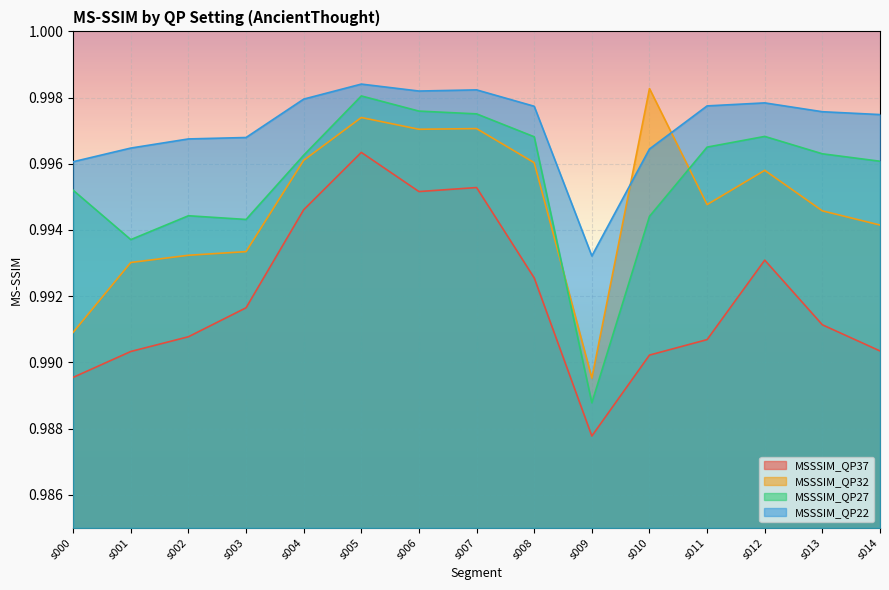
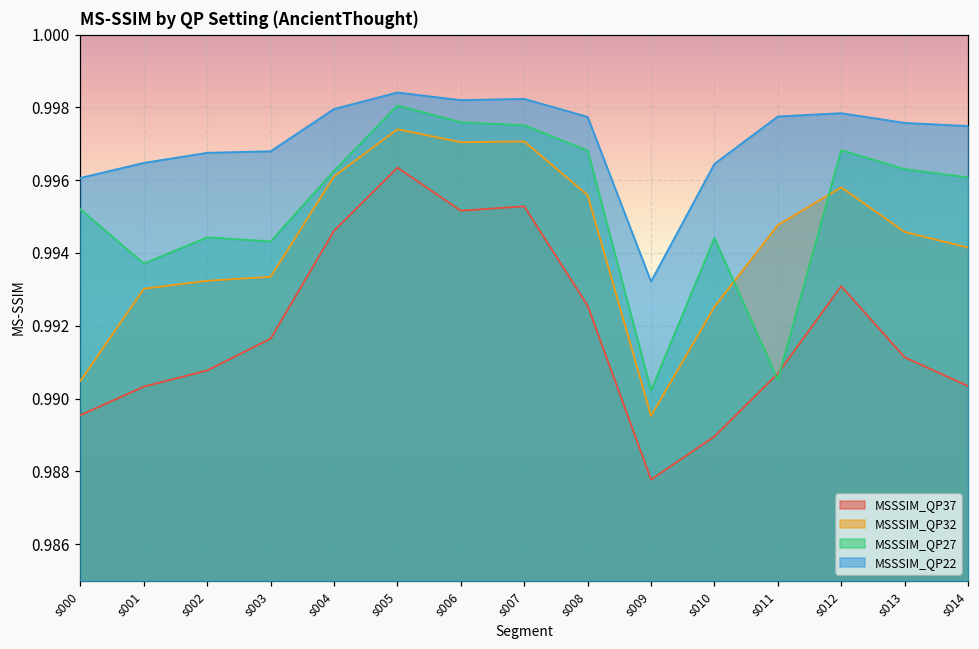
  {
    "MSSSIM_QP37": {
      "s000": 0.9895,
      "s001": 0.9903,
      "s002": 0.9908,
      "s003": 0.9916,
      "s004": 0.9946,
      "s005": 0.9963,
      "s006": 0.9952,
      "s007": 0.9953,
      "s008": 0.9926,
      "s009": 0.9878,
-     "s010": 0.9902,
+     "s010": 0.9890,
      "s011": 0.9907,
      "s012": 0.9931,
      "s013": 0.9911,
      "s014": 0.9903
    },
    "MSSSIM_QP32": {
-     "s000": 0.9909,
+     "s000": 0.9905,
      "s001": 0.9930,
      "s002": 0.9932,
      "s003": 0.9933,
      "s004": 0.9961,
      "s005": 0.9974,
      "s006": 0.9970,
      "s007": 0.9971,
-     "s008": 0.9960,
+     "s008": 0.9956,
      "s009": 0.9895,
-     "s010": 0.9983,
+     "s010": 0.9925,
      "s011": 0.9948,
      "s012": 0.9958,
      "s013": 0.9946,
      "s014": 0.9941
    },
    "MSSSIM_QP27": {
      "s000": 0.9952,
      "s001": 0.9937,
      "s002": 0.9944,
      "s003": 0.9943,
      "s004": 0.9963,
      "s005": 0.9981,
      "s006": 0.9976,
      "s007": 0.9975,
      "s008": 0.9968,
-     "s009": 0.9888,
+     "s009": 0.9902,
      "s010": 0.9944,
-     "s011": 0.9965,
+     "s011": 0.9905,
      "s012": 0.9968,
      "s013": 0.9963,
      "s014": 0.9961
    },
    "MSSSIM_QP22": {
      "s000": 0.9961,
      "s001": 0.9965,
      "s002": 0.9968,
      "s003": 0.9968,
      "s004": 0.9980,
      "s005": 0.9984,
      "s006": 0.9982,
      "s007": 0.9982,
      "s008": 0.9977,
      "s009": 0.9932,
      "s010": 0.9964,
      "s011": 0.9977,
      "s012": 0.9978,
      "s013": 0.9976,
      "s014": 0.9975
    }
  }
